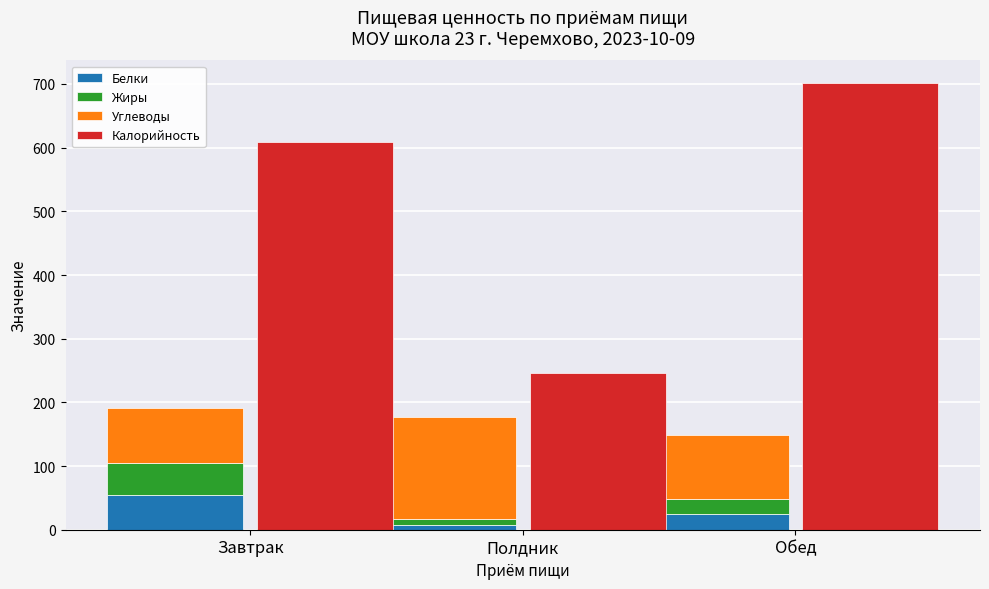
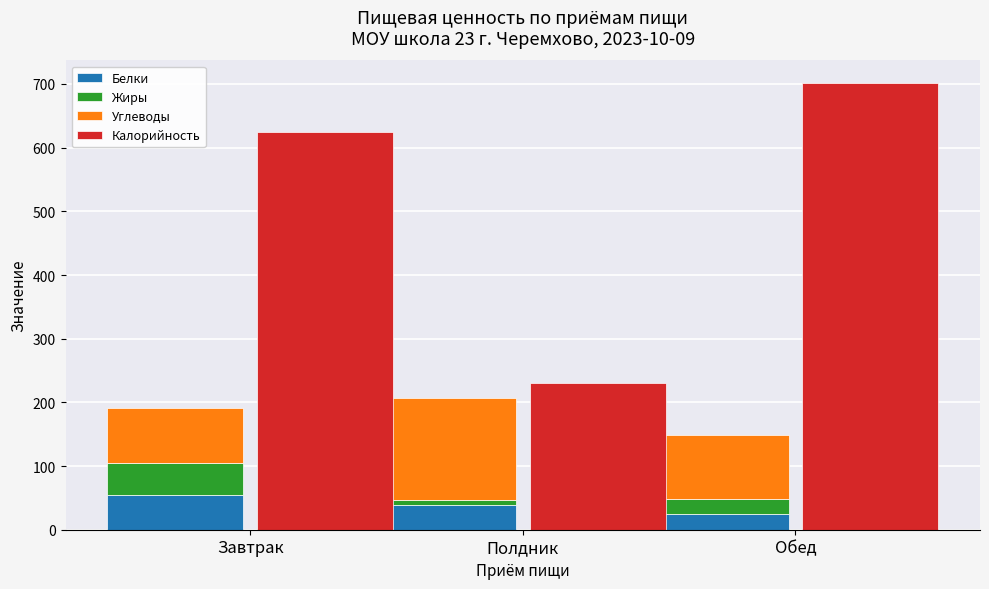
  {
    "Белки": {
      "Завтрак": 50,
-     "Полдник": 10,
+     "Полдник": 40,
      "Обед": 20
    },
    "Жиры": {
      "Завтрак": 50,
      "Полдник": 10,
      "Обед": 20
    },
    "Углеводы": {
      "Завтрак": 90,
      "Полдник": 160,
      "Обед": 100
    },
    "Калорийность": {
-     "Завтрак": 610,
-     "Полдник": 250,
+     "Завтрак": 620,
+     "Полдник": 230,
      "Обед": 700
    }
  }
